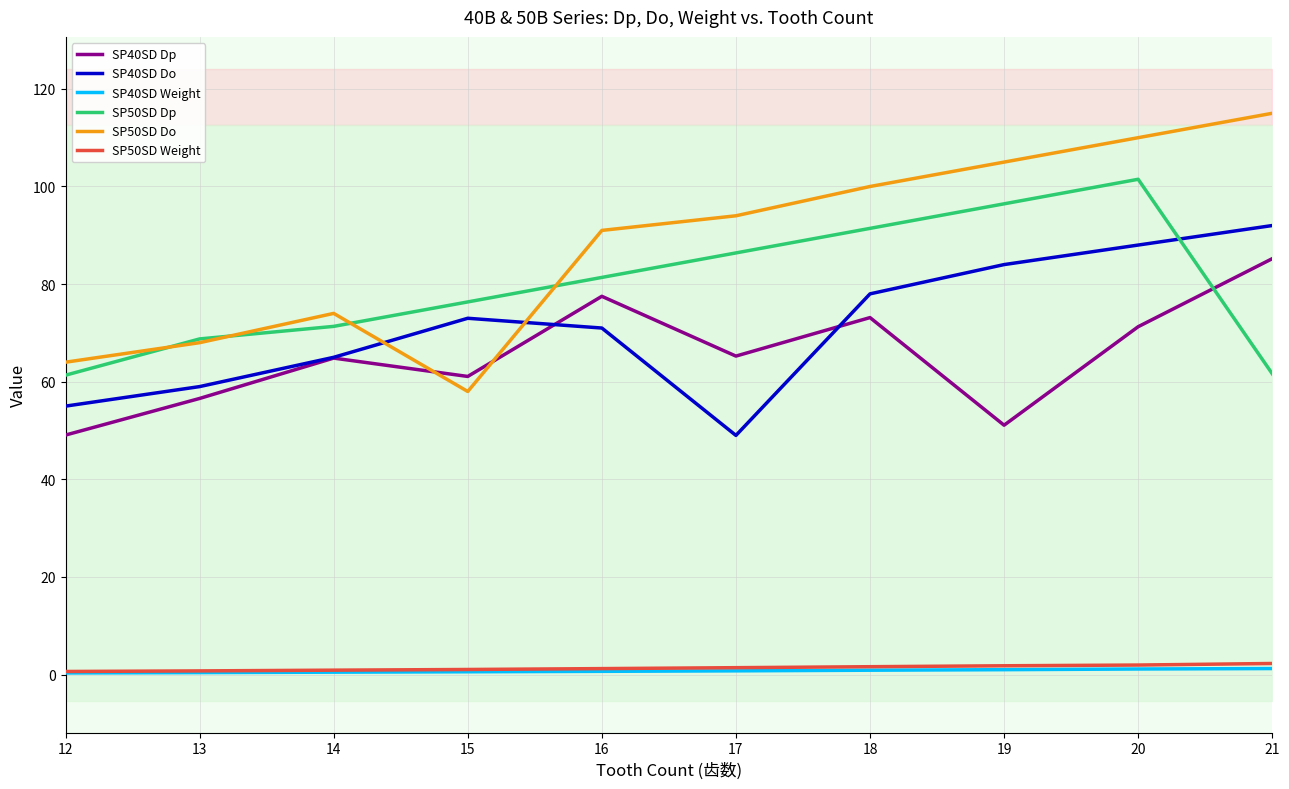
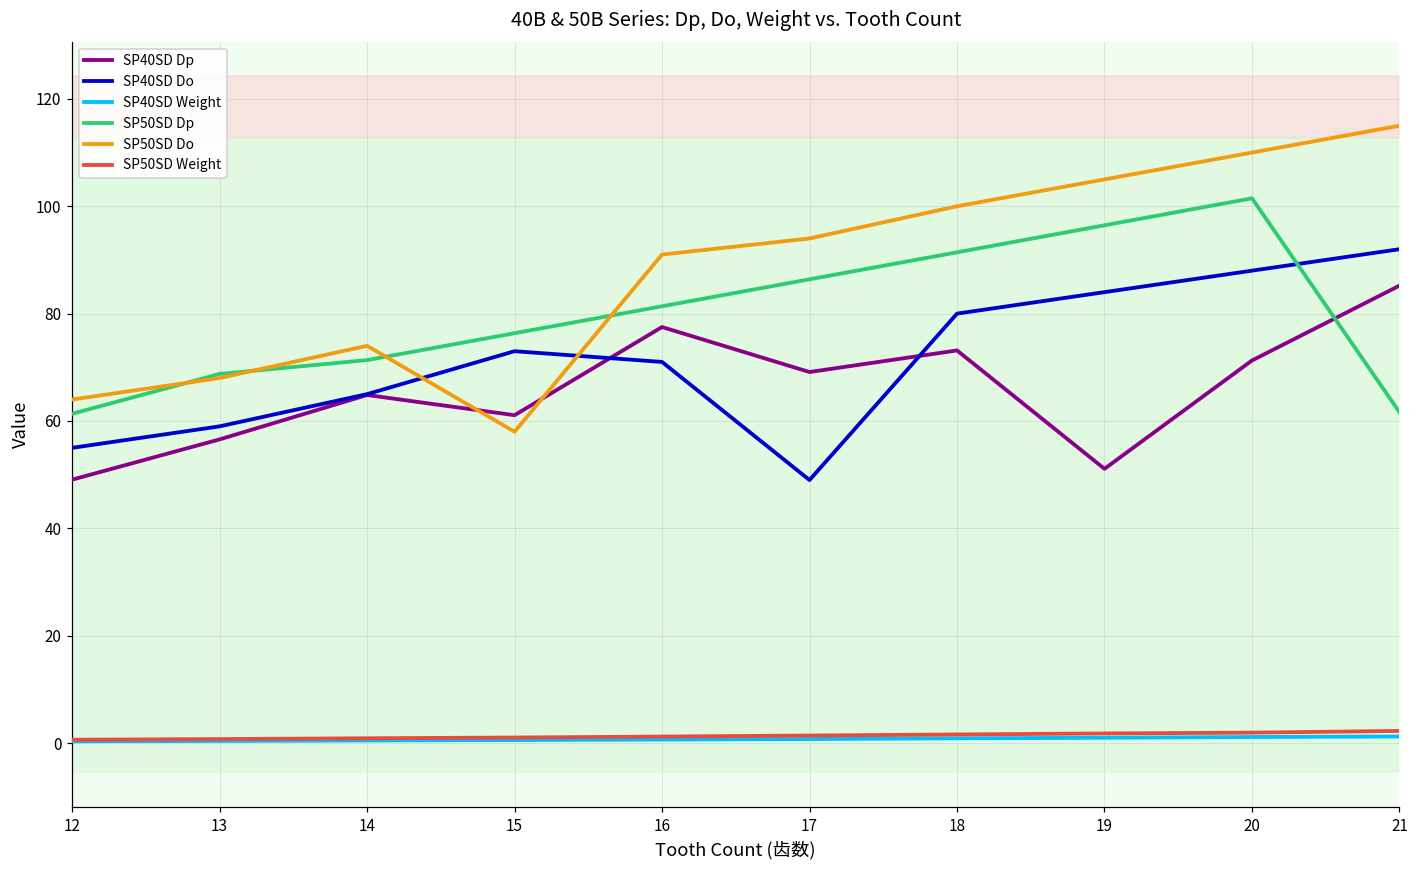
  {
    "SP40SD Dp": {
      "12": 49,
      "13": 57,
      "15": 61,
      "16": 78,
-     "17": 65,
+     "17": 69,
      "18": 73,
      "19": 51,
      "20": 71,
      "21": 85
    },
    "SP40SD Do": {
      "12": 55,
      "13": 59,
      "15": 73,
      "16": 71,
      "17": 49,
-     "18": 78,
+     "18": 80,
      "19": 84,
      "20": 88,
      "21": 92
    },
    "SP40SD Weight": {
      "16": 1,
      "17": 1,
      "18": 1,
      "19": 1,
      "20": 1,
      "21": 1
    },
    "SP50SD Dp": {
      "12": 61,
      "13": 69,
      "14": 71,
      "15": 76,
      "16": 81,
      "17": 86,
      "18": 91,
      "19": 96,
      "20": 101,
      "21": 62
    },
    "SP50SD Do": {
      "12": 64,
      "13": 68,
      "14": 74,
      "15": 58,
      "16": 91,
      "17": 94,
      "18": 100,
      "19": 105,
      "20": 110,
      "21": 115
    },
    "SP50SD Weight": {
      "16": 1,
      "17": 1,
      "18": 2,
      "19": 2,
      "20": 2,
      "21": 2
    }
  }
